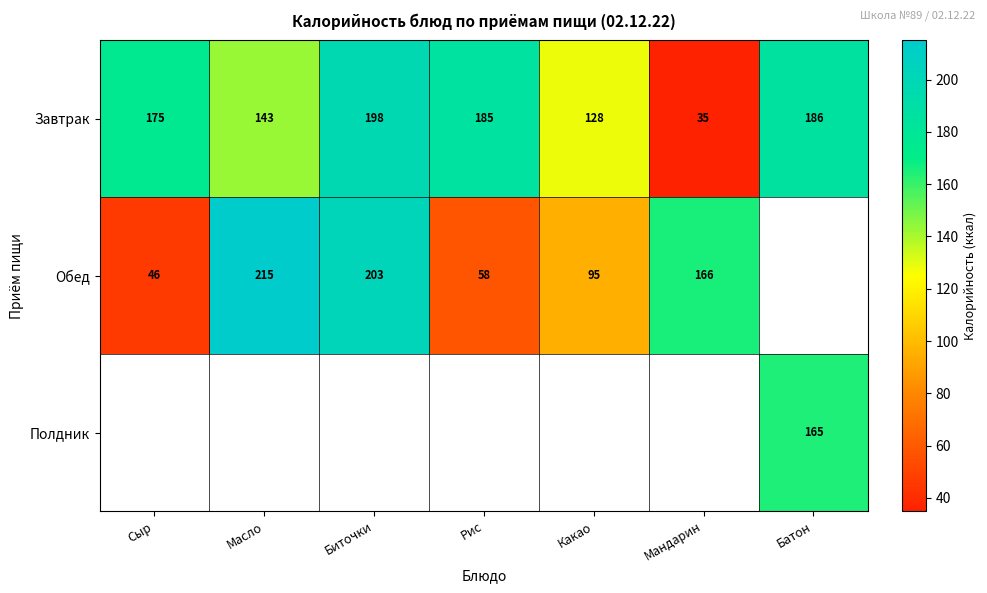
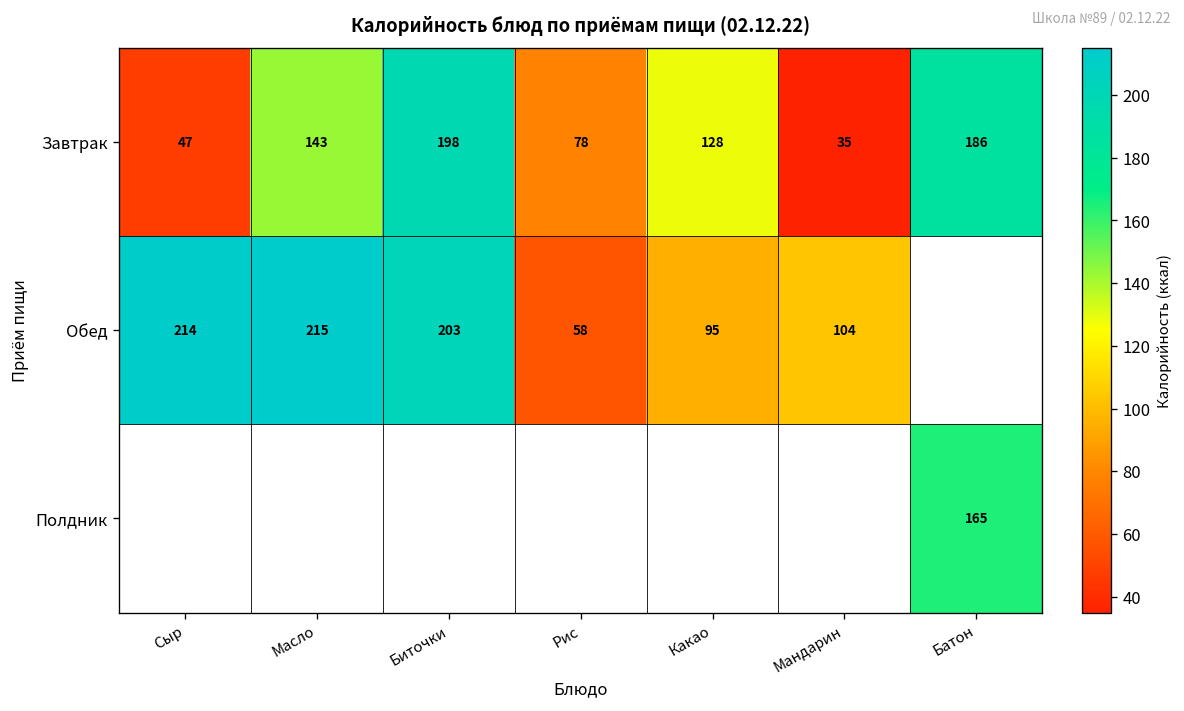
  {
    "Завтрак": {
-     "Сыр": 175,
+     "Сыр": 47,
      "Масло": 143,
      "Биточки": 198,
-     "Рис": 185,
+     "Рис": 78,
      "Какао": 128,
      "Мандарин": 35,
      "Батон": 186
    },
    "Обед": {
-     "Сыр": 46,
+     "Сыр": 214,
      "Масло": 215,
      "Биточки": 203,
      "Рис": 58,
      "Какао": 95,
-     "Мандарин": 166
+     "Мандарин": 104
    },
    "Полдник": {
      "Батон": 165
    }
  }
